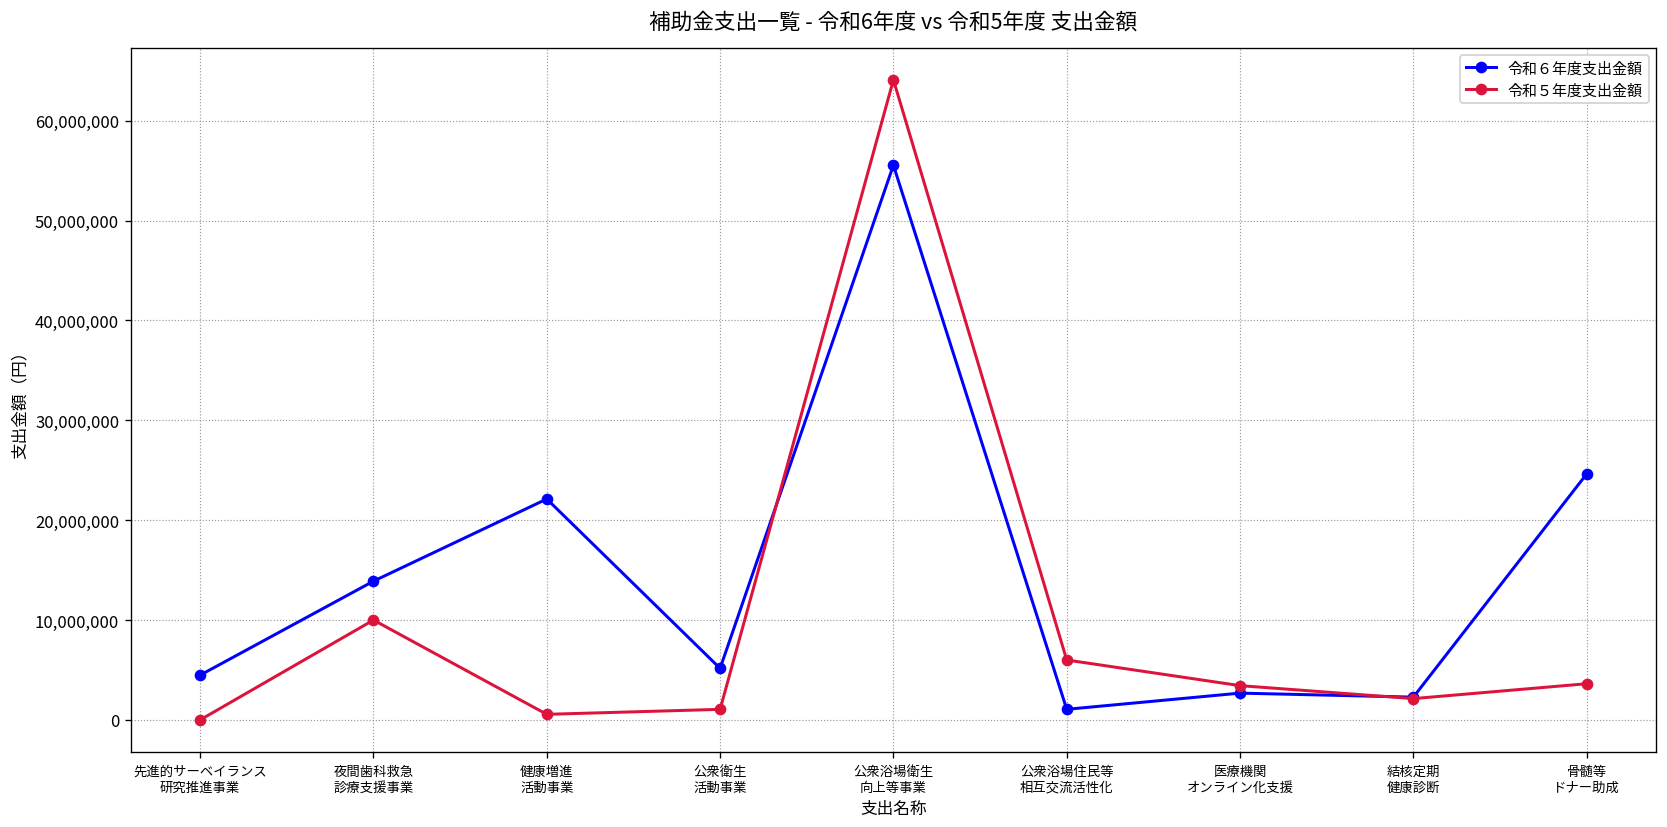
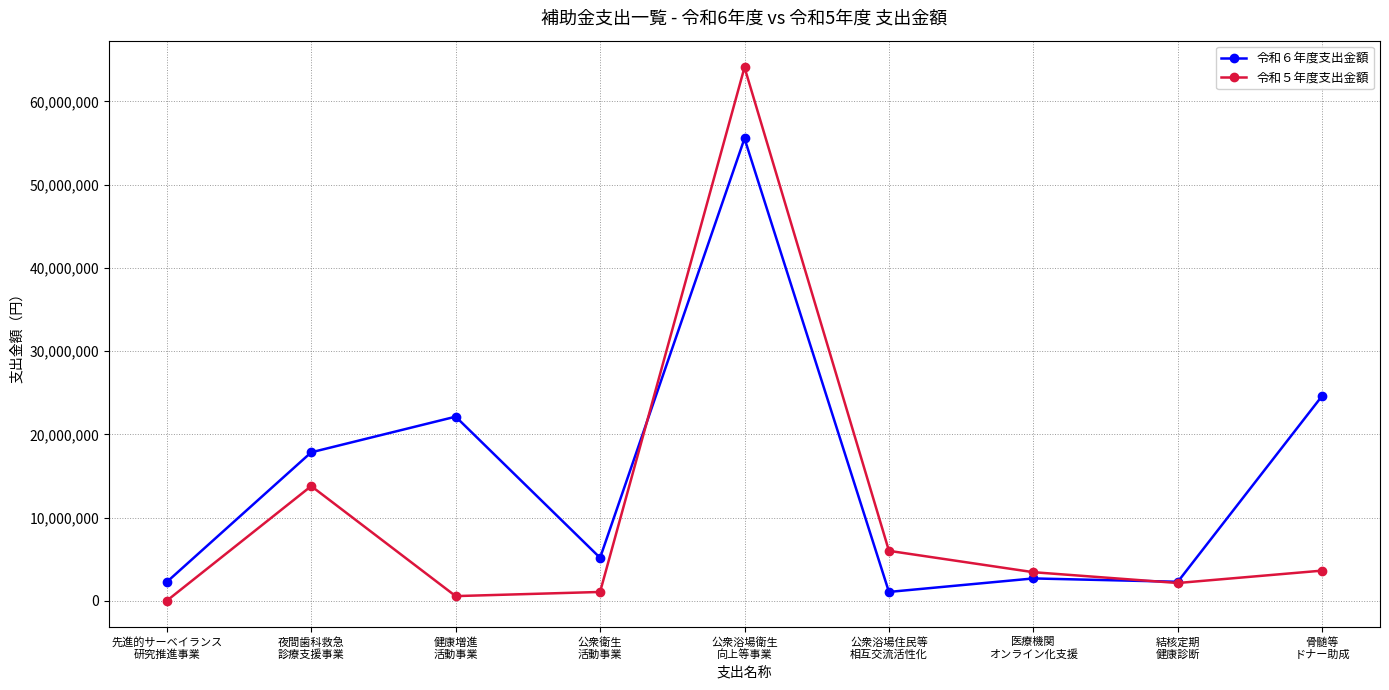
  {
    "令和６年度支出金額": {
-     "先進的サーベイランス 研究推進事業": "4,000,000",
-     "夜間歯科救急 診療支援事業": "14,000,000",
+     "先進的サーベイランス 研究推進事業": "2,000,000",
+     "夜間歯科救急 診療支援事業": "18,000,000",
      "健康増進 活動事業": "22,000,000",
      "公衆衛生 活動事業": "5,000,000",
      "公衆浴場衛生 向上等事業": "56,000,000",
      "公衆浴場住民等 相互交流活性化": "1,000,000",
      "医療機関 オンライン化支援": "3,000,000",
      "骨髄等 ドナー助成": "25,000,000"
    },
    "令和５年度支出金額": {
      "先進的サーベイランス 研究推進事業": "0",
-     "夜間歯科救急 診療支援事業": "10,000,000",
+     "夜間歯科救急 診療支援事業": "14,000,000",
      "健康増進 活動事業": "1,000,000",
      "公衆衛生 活動事業": "1,000,000",
      "公衆浴場衛生 向上等事業": "64,000,000",
      "公衆浴場住民等 相互交流活性化": "6,000,000",
      "医療機関 オンライン化支援": "3,000,000",
      "骨髄等 ドナー助成": "4,000,000"
    }
  }
